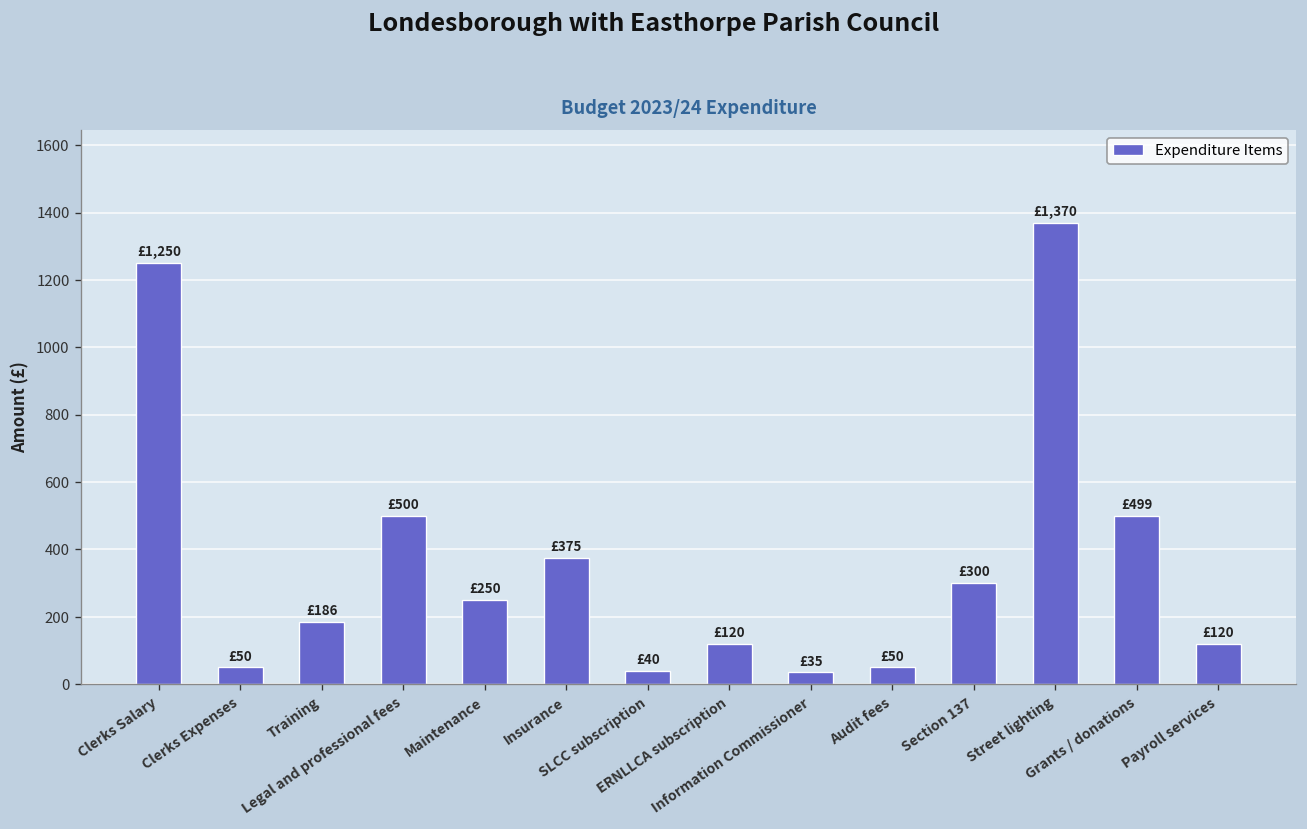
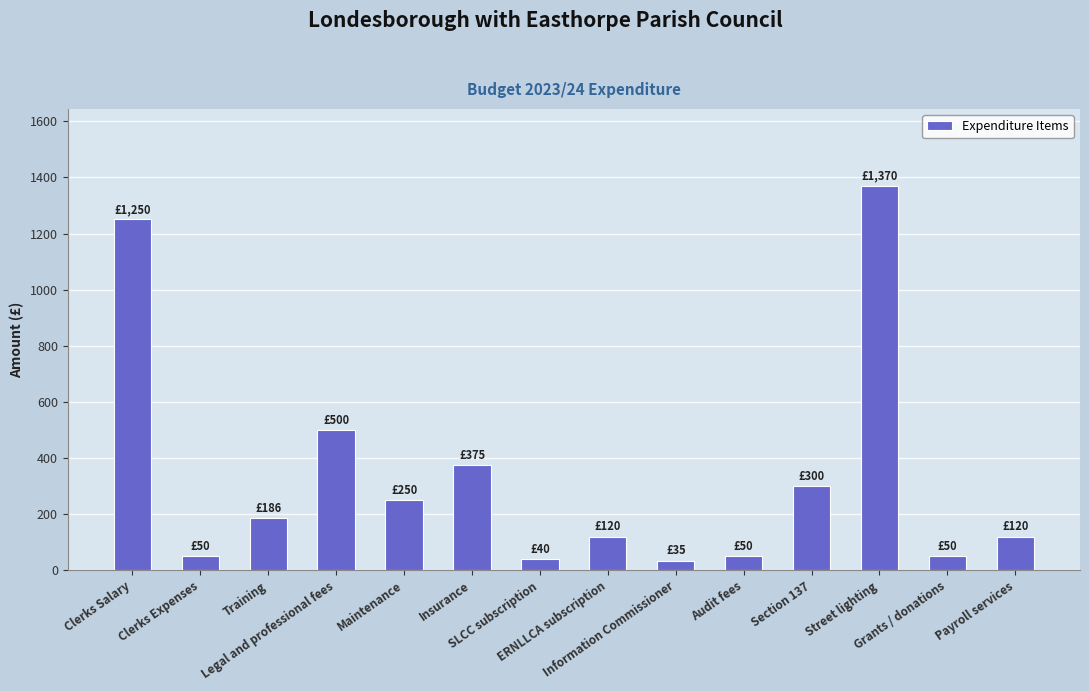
  {
    "Clerks Salary": "£1,250",
    "Clerks Expenses": "£50",
    "Training": "£186",
    "Legal and professional fees": "£500",
    "Maintenance": "£250",
    "Insurance": "£375",
    "SLCC subscription": "£40",
    "ERNLLCA subscription": "£120",
    "Information Commissioner": "£35",
    "Audit fees": "£50",
    "Section 137": "£300",
    "Street lighting": "£1,370",
-   "Grants / donations": "£499",
+   "Grants / donations": "£50",
    "Payroll services": "£120"
  }
